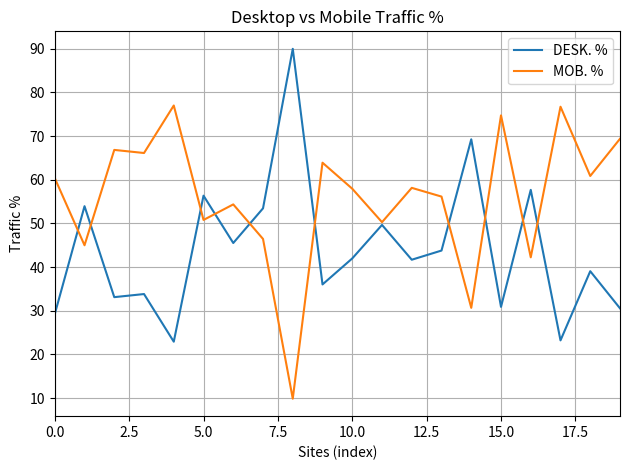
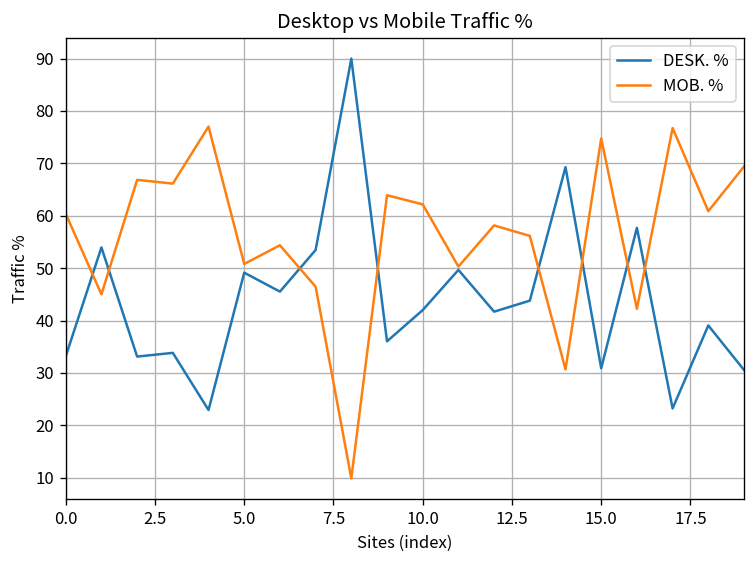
  {
    "DESK. %": {
-     "0.0": 29,
-     "5.0": 56,
+     "0.0": 33,
+     "5.0": 49,
      "10.0": 42,
      "15.0": 31
    },
    "MOB. %": {
      "0.0": 60,
      "5.0": 51,
-     "10.0": 58,
+     "10.0": 62,
      "15.0": 75
    }
  }
